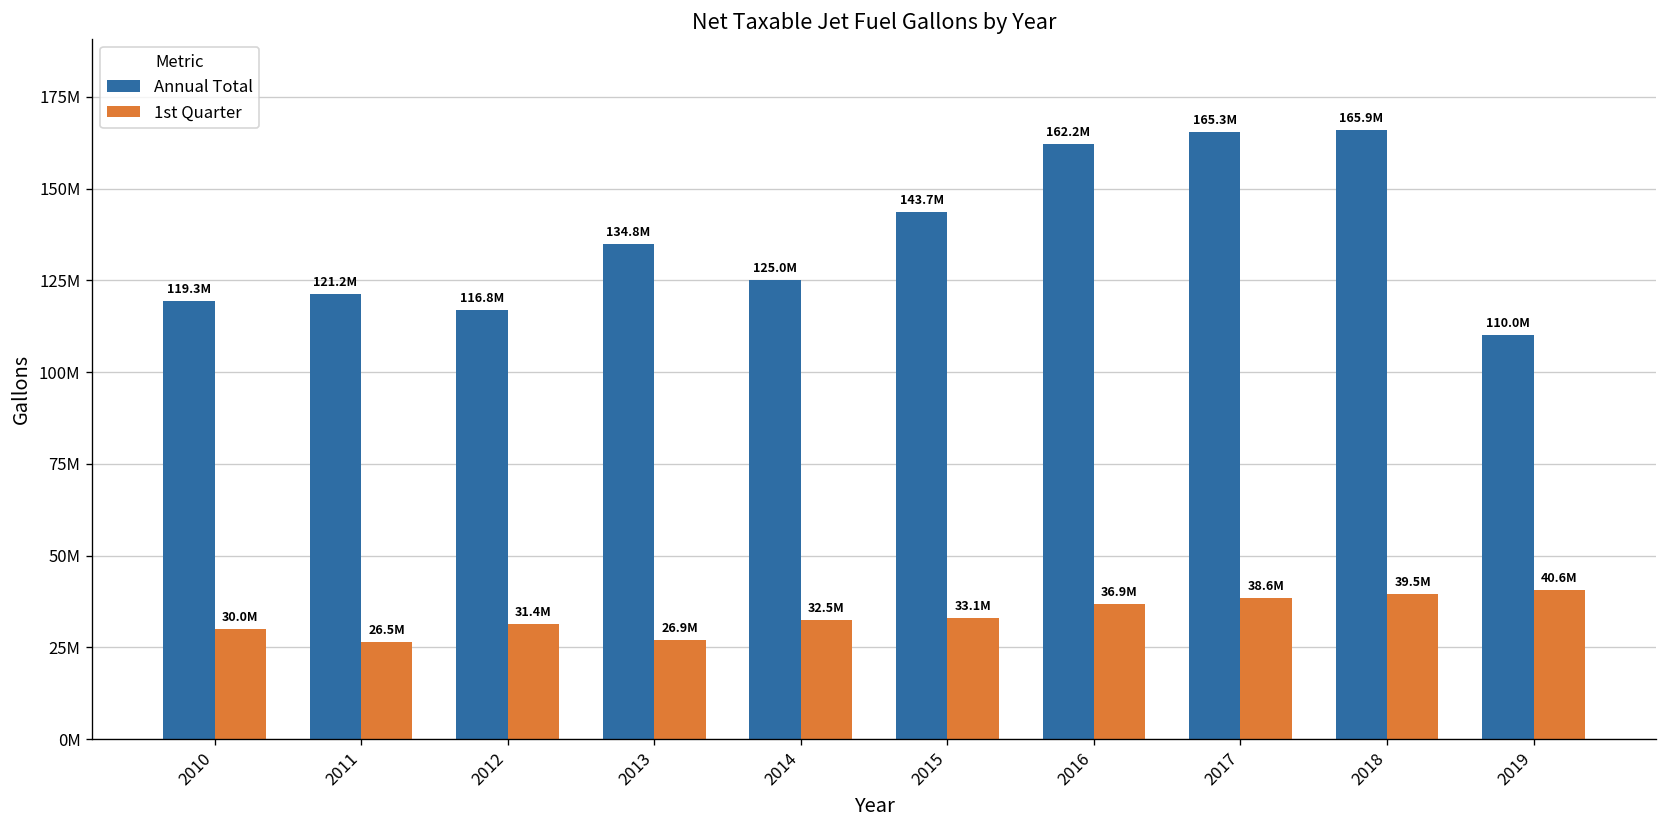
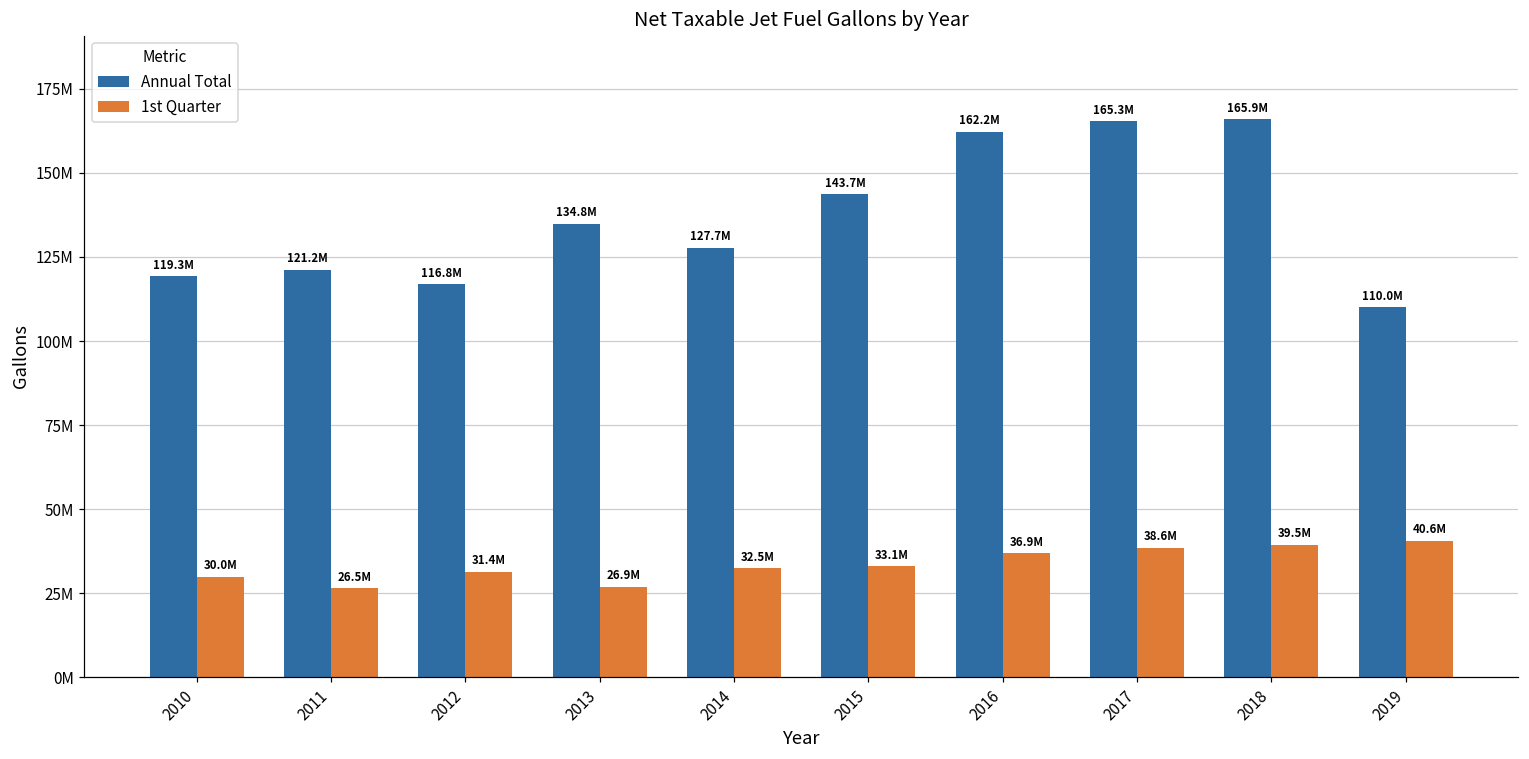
  {
    "Annual Total": {
      "2010": "119.3M",
      "2011": "121.2M",
      "2012": "116.8M",
      "2013": "134.8M",
-     "2014": "125.0M",
+     "2014": "127.7M",
      "2015": "143.7M",
      "2016": "162.2M",
      "2017": "165.3M",
      "2018": "165.9M",
      "2019": "110.0M"
    },
    "1st Quarter": {
      "2010": "30.0M",
      "2011": "26.5M",
      "2012": "31.4M",
      "2013": "26.9M",
      "2014": "32.5M",
      "2015": "33.1M",
      "2016": "36.9M",
      "2017": "38.6M",
      "2018": "39.5M",
      "2019": "40.6M"
    }
  }
